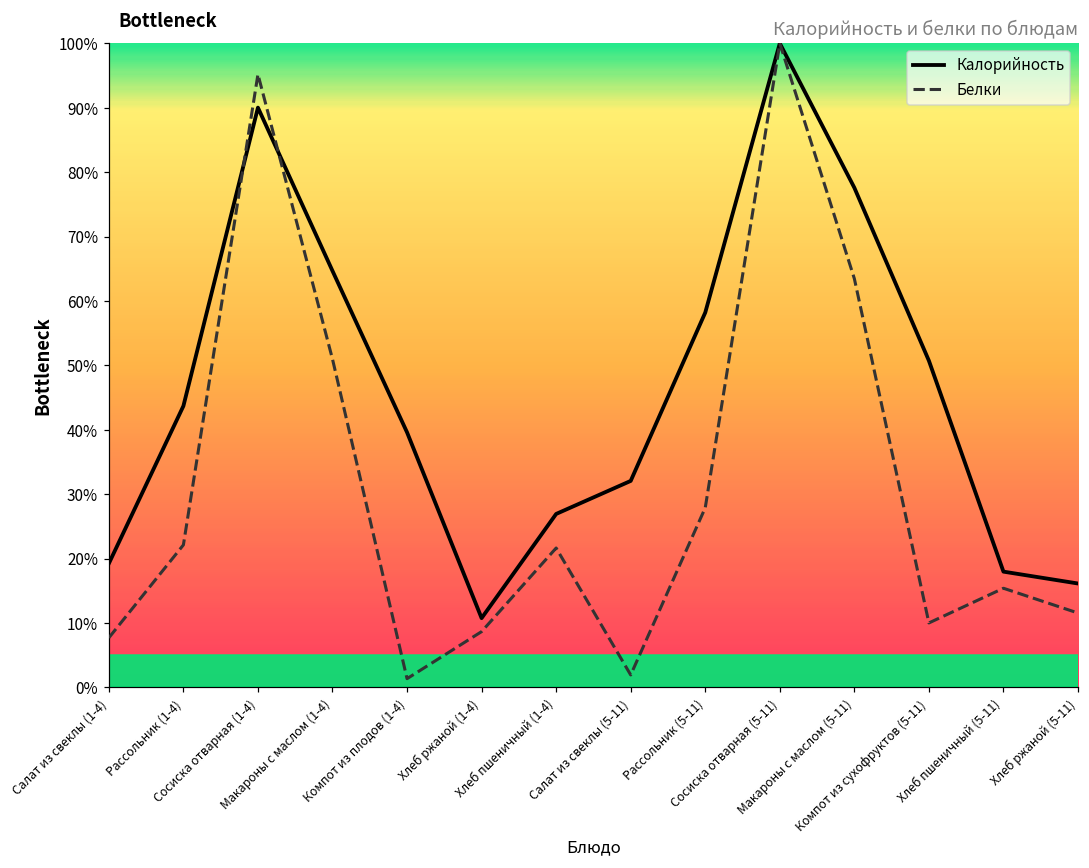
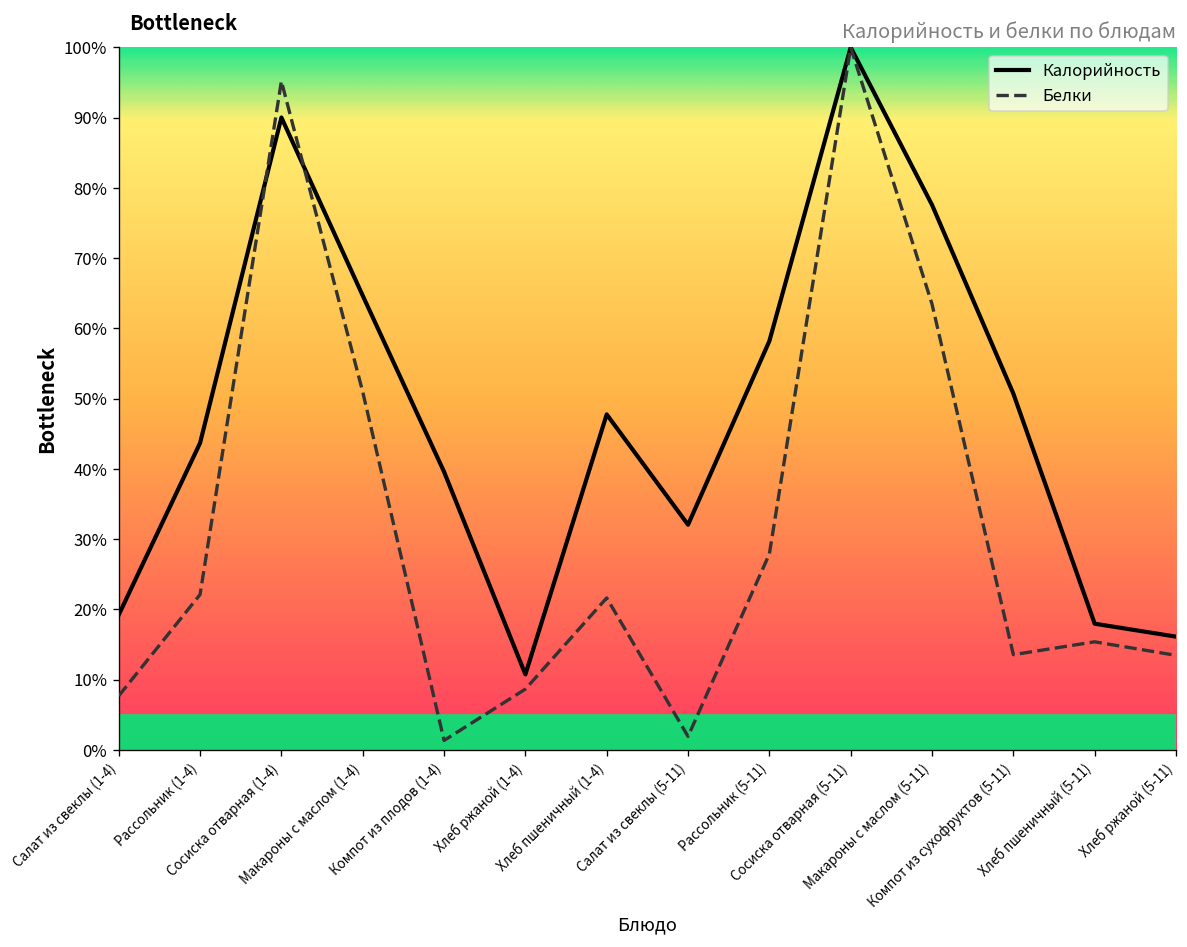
  {
    "Калорийность": {
      "Салат из свеклы (1-4)": "19%",
      "Рассольник (1-4)": "44%",
      "Сосиска отварная (1-4)": "90%",
      "Макароны с маслом (1-4)": "65%",
      "Компот из плодов (1-4)": "40%",
      "Хлеб ржаной (1-4)": "11%",
-     "Хлеб пшеничный (1-4)": "27%",
+     "Хлеб пшеничный (1-4)": "48%",
      "Салат из свеклы (5-11)": "32%",
      "Рассольник (5-11)": "58%",
      "Макароны с маслом (5-11)": "78%",
      "Компот из сухофруктов (5-11)": "51%",
      "Хлеб пшеничный (5-11)": "18%",
      "Хлеб ржаной (5-11)": "16%"
    },
    "Белки": {
      "Салат из свеклы (1-4)": "8%",
      "Рассольник (1-4)": "22%",
      "Сосиска отварная (1-4)": "95%",
      "Макароны с маслом (1-4)": "51%",
      "Хлеб ржаной (1-4)": "9%",
      "Хлеб пшеничный (1-4)": "22%",
      "Рассольник (5-11)": "28%",
      "Макароны с маслом (5-11)": "63%",
-     "Компот из сухофруктов (5-11)": "10%",
+     "Компот из сухофруктов (5-11)": "14%",
      "Хлеб пшеничный (5-11)": "15%",
-     "Хлеб ржаной (5-11)": "12%"
+     "Хлеб ржаной (5-11)": "13%"
    }
  }
